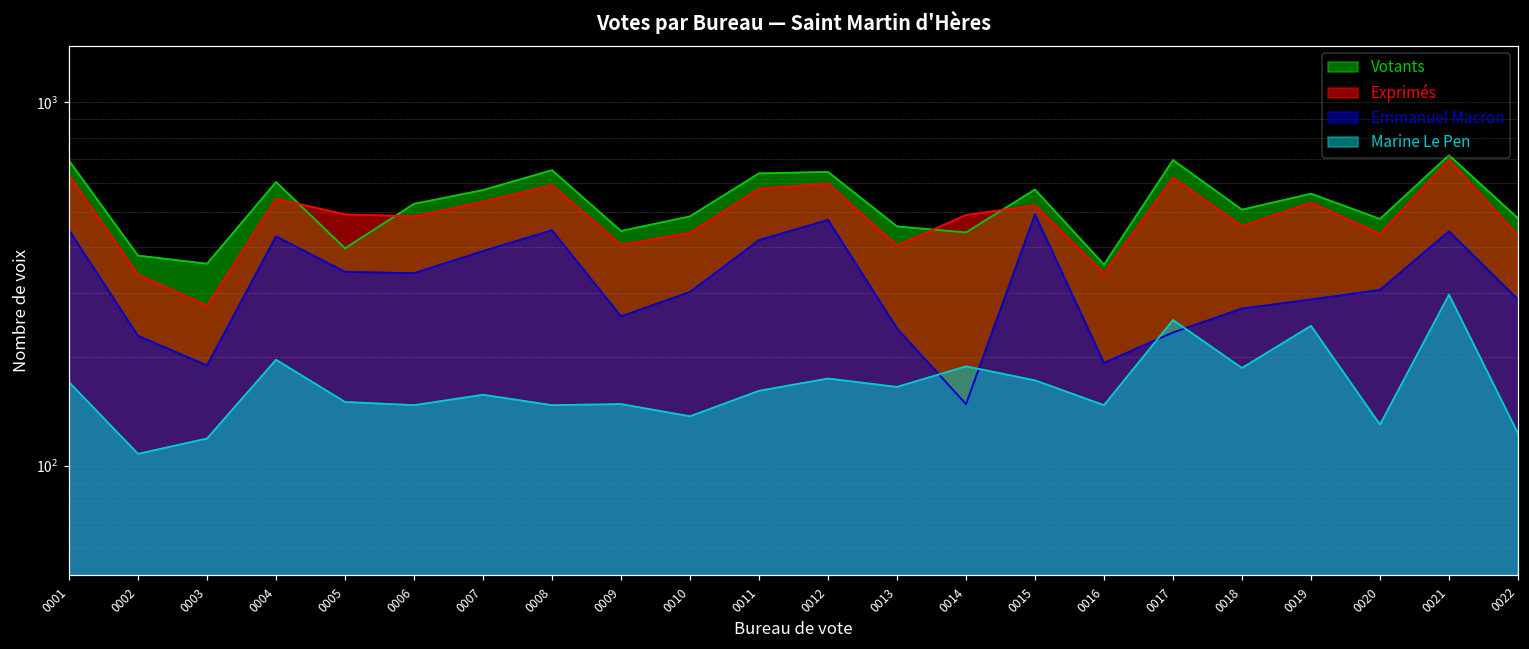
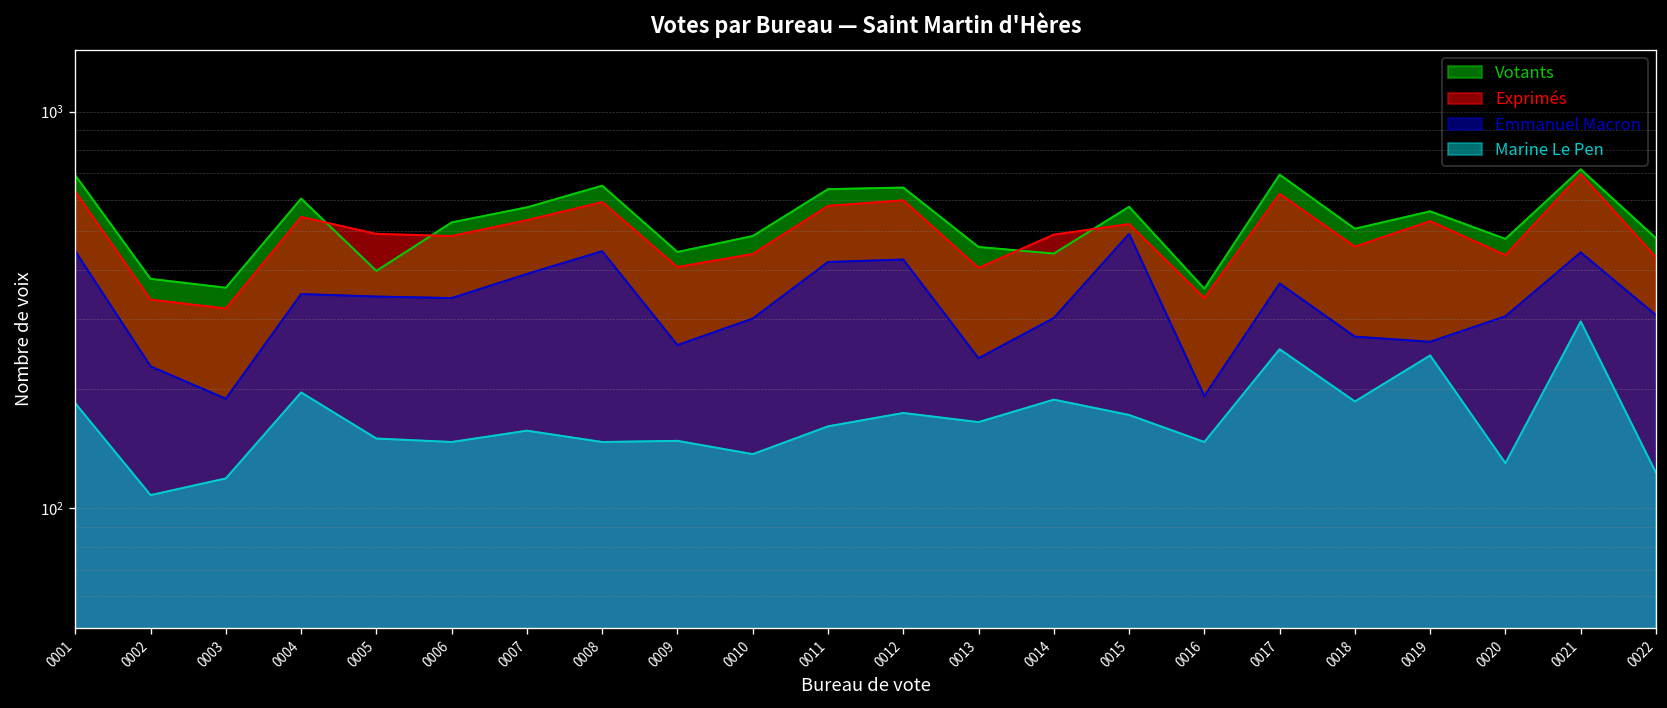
  {
    "Votants": {
      "0001": 690,
      "0002": 380,
      "0003": 360,
      "0004": 600,
      "0005": 400,
      "0006": 530,
      "0007": 570,
      "0008": 650,
      "0009": 440,
      "0010": 490,
      "0011": 640,
      "0012": 640,
      "0013": 460,
      "0014": 440,
      "0015": 580,
      "0016": 360,
      "0017": 690,
      "0018": 510,
      "0019": 560,
      "0020": 480,
      "0021": 720,
      "0022": 480
    },
    "Exprimés": {
      "0001": 630,
      "0002": 340,
-     "0003": 280,
+     "0003": 320,
      "0004": 540,
      "0005": 490,
      "0006": 490,
      "0007": 530,
      "0008": 590,
      "0009": 410,
      "0010": 440,
      "0011": 580,
      "0012": 600,
      "0013": 400,
      "0014": 490,
      "0015": 520,
      "0016": 340,
      "0017": 620,
      "0018": 460,
      "0019": 530,
      "0020": 440,
      "0021": 700,
      "0022": 430
    },
    "Emmanuel Macron": {
      "0001": 450,
      "0002": 230,
      "0003": 190,
-     "0004": 430,
+     "0004": 350,
      "0005": 340,
      "0006": 340,
      "0007": 390,
      "0008": 450,
      "0009": 260,
      "0010": 300,
      "0011": 420,
-     "0012": 480,
+     "0012": 420,
      "0013": 240,
-     "0014": 150,
+     "0014": 300,
      "0015": 490,
      "0016": 190,
-     "0017": 230,
+     "0017": 370,
      "0018": 270,
-     "0019": 290,
+     "0019": 260,
      "0020": 310,
      "0021": 440,
-     "0022": 290
+     "0022": 310
    },
    "Marine Le Pen": {
-     "0001": 170,
+     "0001": 180,
      "0002": 108,
      "0003": 119,
      "0004": 200,
      "0005": 150,
      "0006": 150,
      "0007": 160,
      "0008": 150,
      "0009": 150,
      "0010": 137,
      "0011": 160,
      "0012": 170,
      "0013": 170,
      "0014": 190,
      "0015": 170,
      "0016": 150,
      "0017": 250,
      "0018": 190,
      "0019": 240,
      "0020": 130,
      "0021": 300,
      "0022": 123
    }
  }
